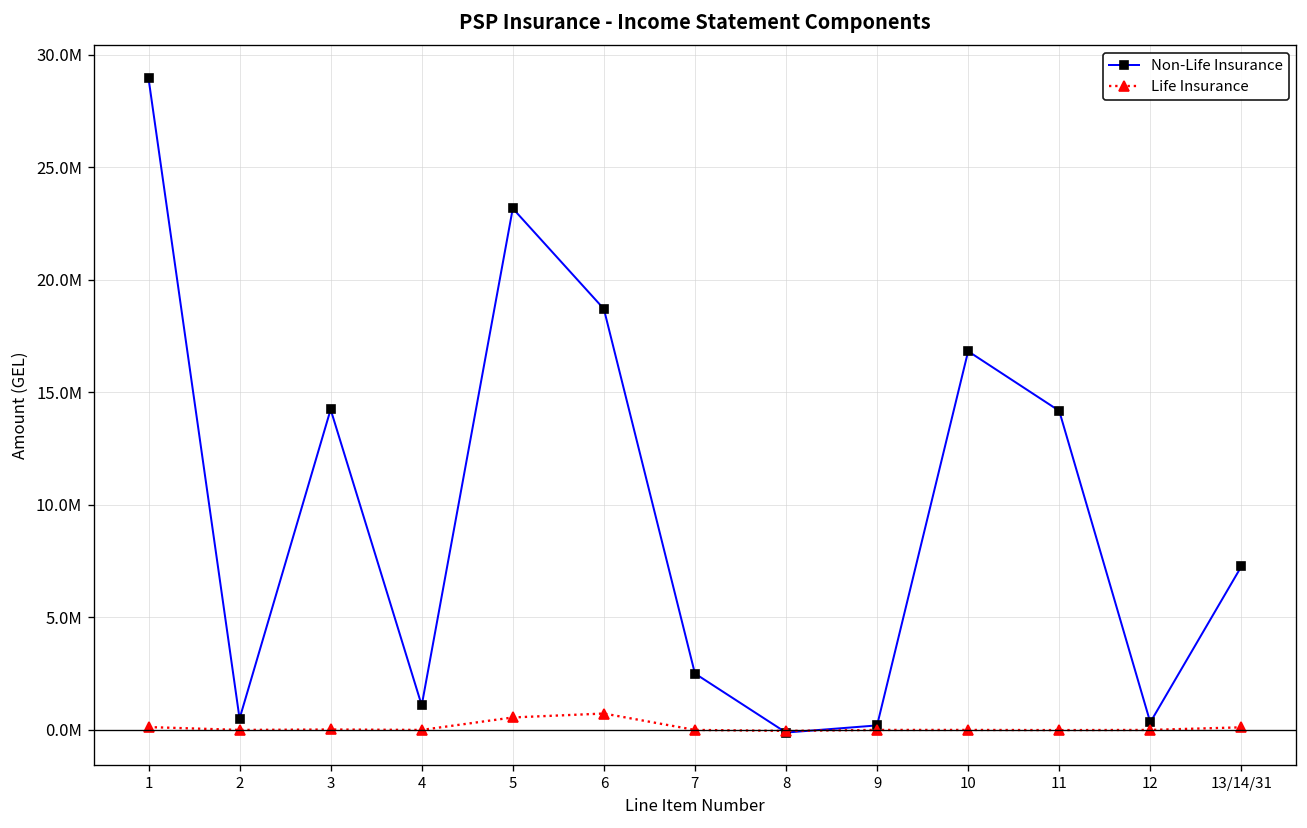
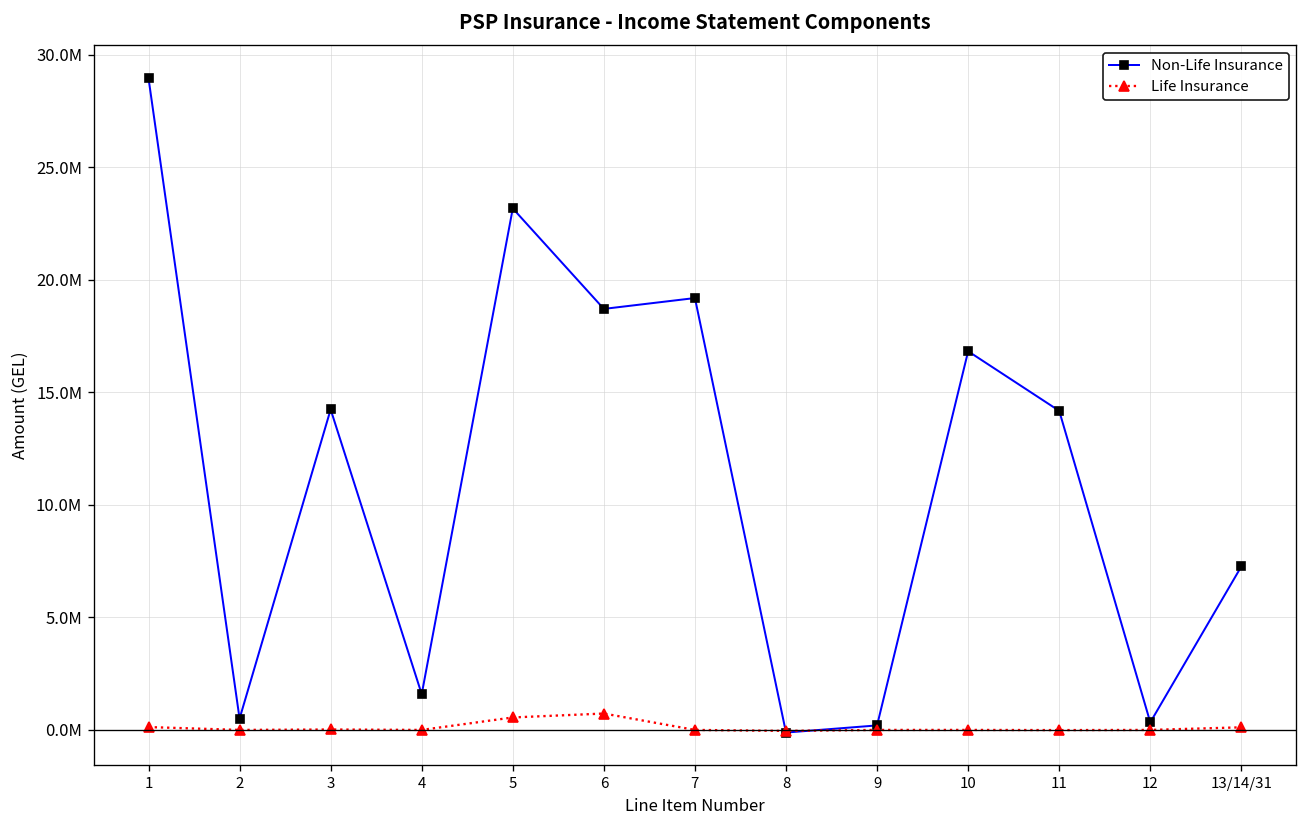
  {
    "Non-Life Insurance": {
      "1": 29000000,
      "2": 500000,
      "3": 14200000,
-     "4": 1100000,
+     "4": 1600000,
      "5": 23200000,
      "6": 18700000,
-     "7": 2500000,
+     "7": 19200000,
      "9": 200000,
      "10": 16800000,
      "11": 14200000,
      "12": 300000,
      "13/14/31": 7300000
    },
    "Life Insurance": {
      "1": 100000,
      "2": 0,
      "3": 0,
      "4": 0,
      "5": 600000,
      "6": 700000,
      "7": 0,
      "9": 0,
      "10": 0,
      "11": 0,
      "12": 0,
      "13/14/31": 100000
    }
  }
